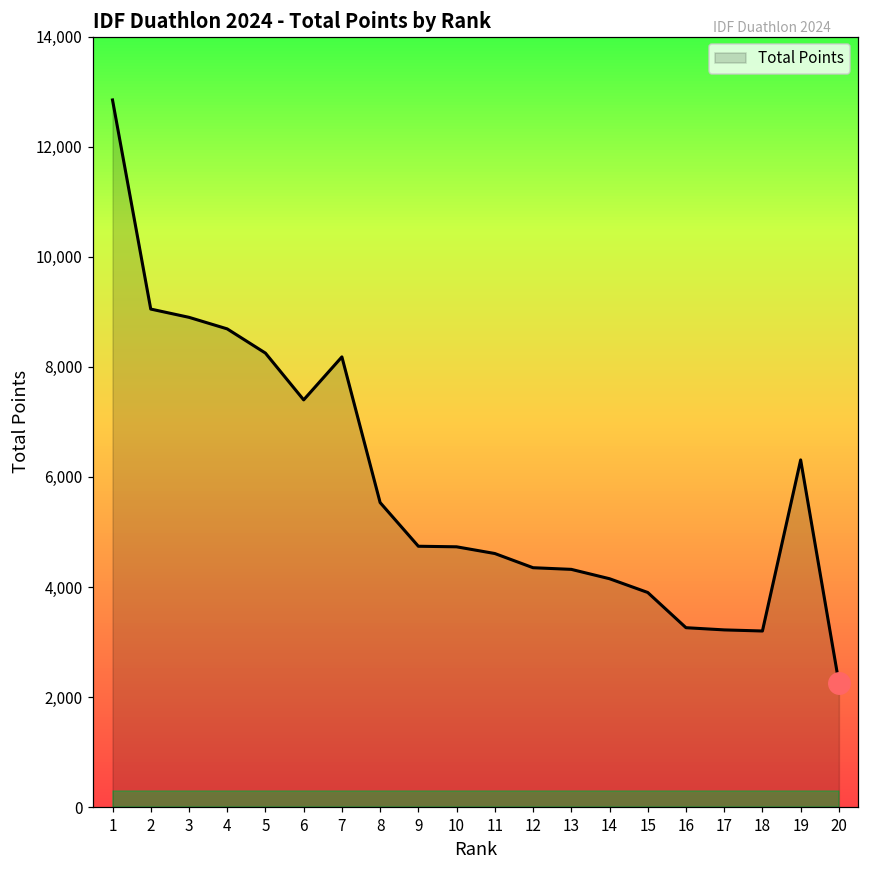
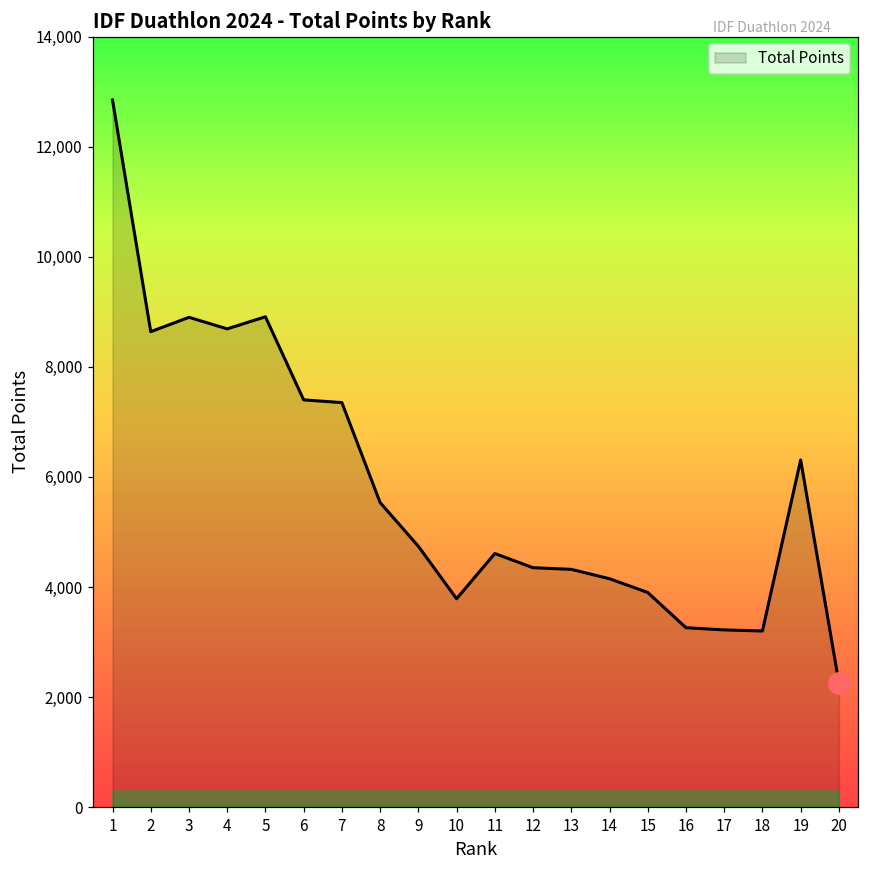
  {
    "Total Points": {
      "1": "12,900",
-     "2": "9,100",
+     "2": "8,600",
      "3": "8,900",
      "4": "8,700",
-     "5": "8,300",
+     "5": "8,900",
      "6": "7,400",
-     "7": "8,200",
+     "7": "7,400",
      "8": "5,500",
      "9": "4,700",
-     "10": "4,700",
+     "10": "3,800",
      "11": "4,600",
      "12": "4,400",
      "13": "4,300",
      "14": "4,200",
      "15": "3,900",
      "16": "3,300",
      "17": "3,200",
      "18": "3,200",
      "19": "6,300"
    }
  }
